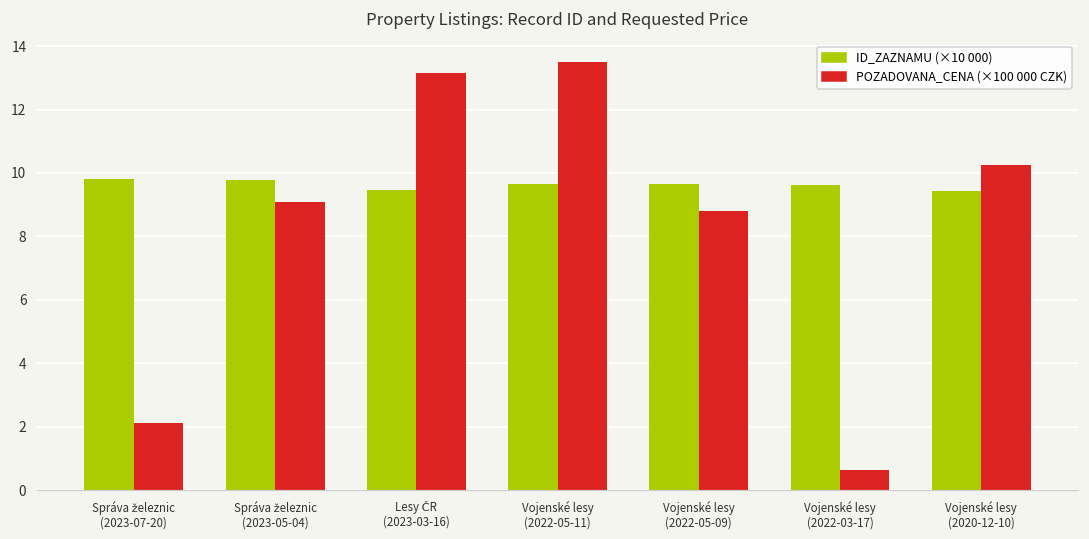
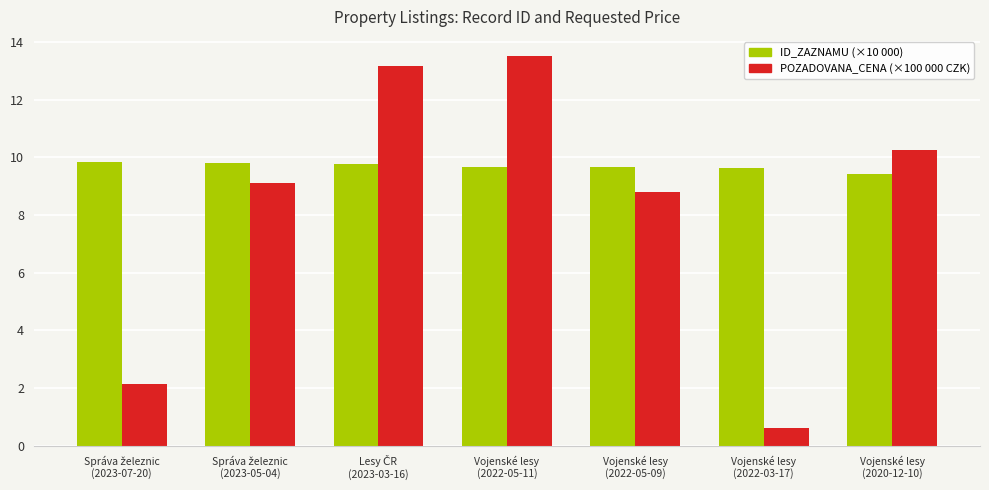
  {
    "ID_ZAZNAMU (×10 000)": {
      "Správa železnic (2023-07-20)": 9.8,
      "Správa železnic (2023-05-04)": 9.8,
-     "Lesy ČR (2023-03-16)": 9.5,
+     "Lesy ČR (2023-03-16)": 9.8,
      "Vojenské lesy (2022-05-11)": 9.6,
      "Vojenské lesy (2022-05-09)": 9.6,
      "Vojenské lesy (2022-03-17)": 9.6,
      "Vojenské lesy (2020-12-10)": 9.4
    },
    "POZADOVANA_CENA (×100 000 CZK)": {
      "Správa železnic (2023-07-20)": 2.1,
      "Správa železnic (2023-05-04)": 9.1,
      "Lesy ČR (2023-03-16)": 13.2,
      "Vojenské lesy (2022-05-11)": 13.5,
      "Vojenské lesy (2022-05-09)": 8.8,
      "Vojenské lesy (2022-03-17)": 0.6,
      "Vojenské lesy (2020-12-10)": 10.3
    }
  }
